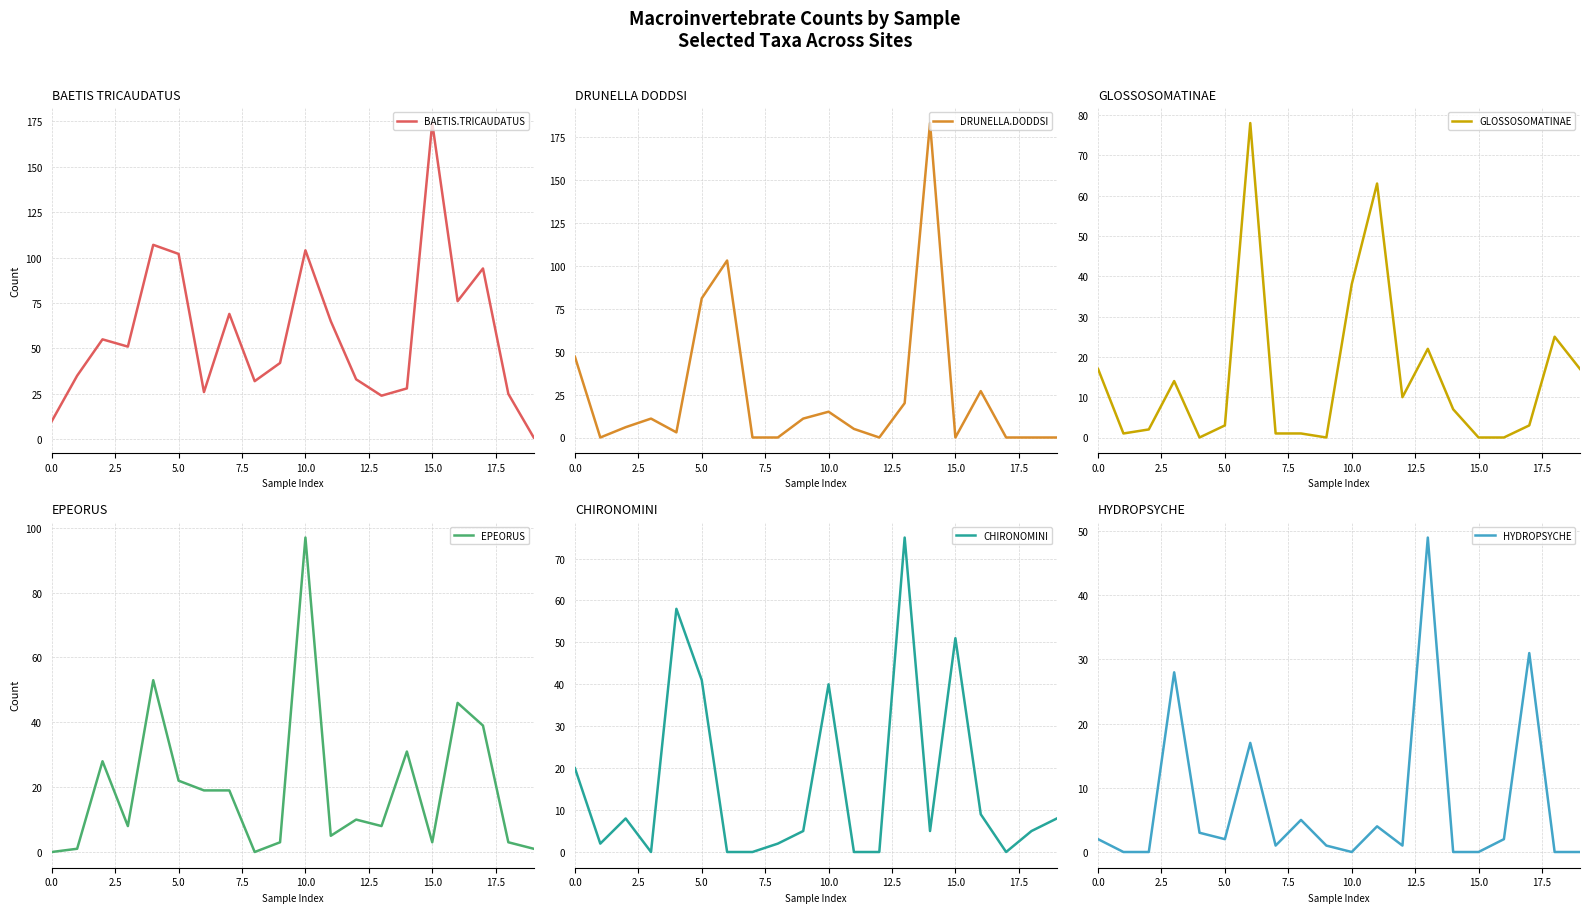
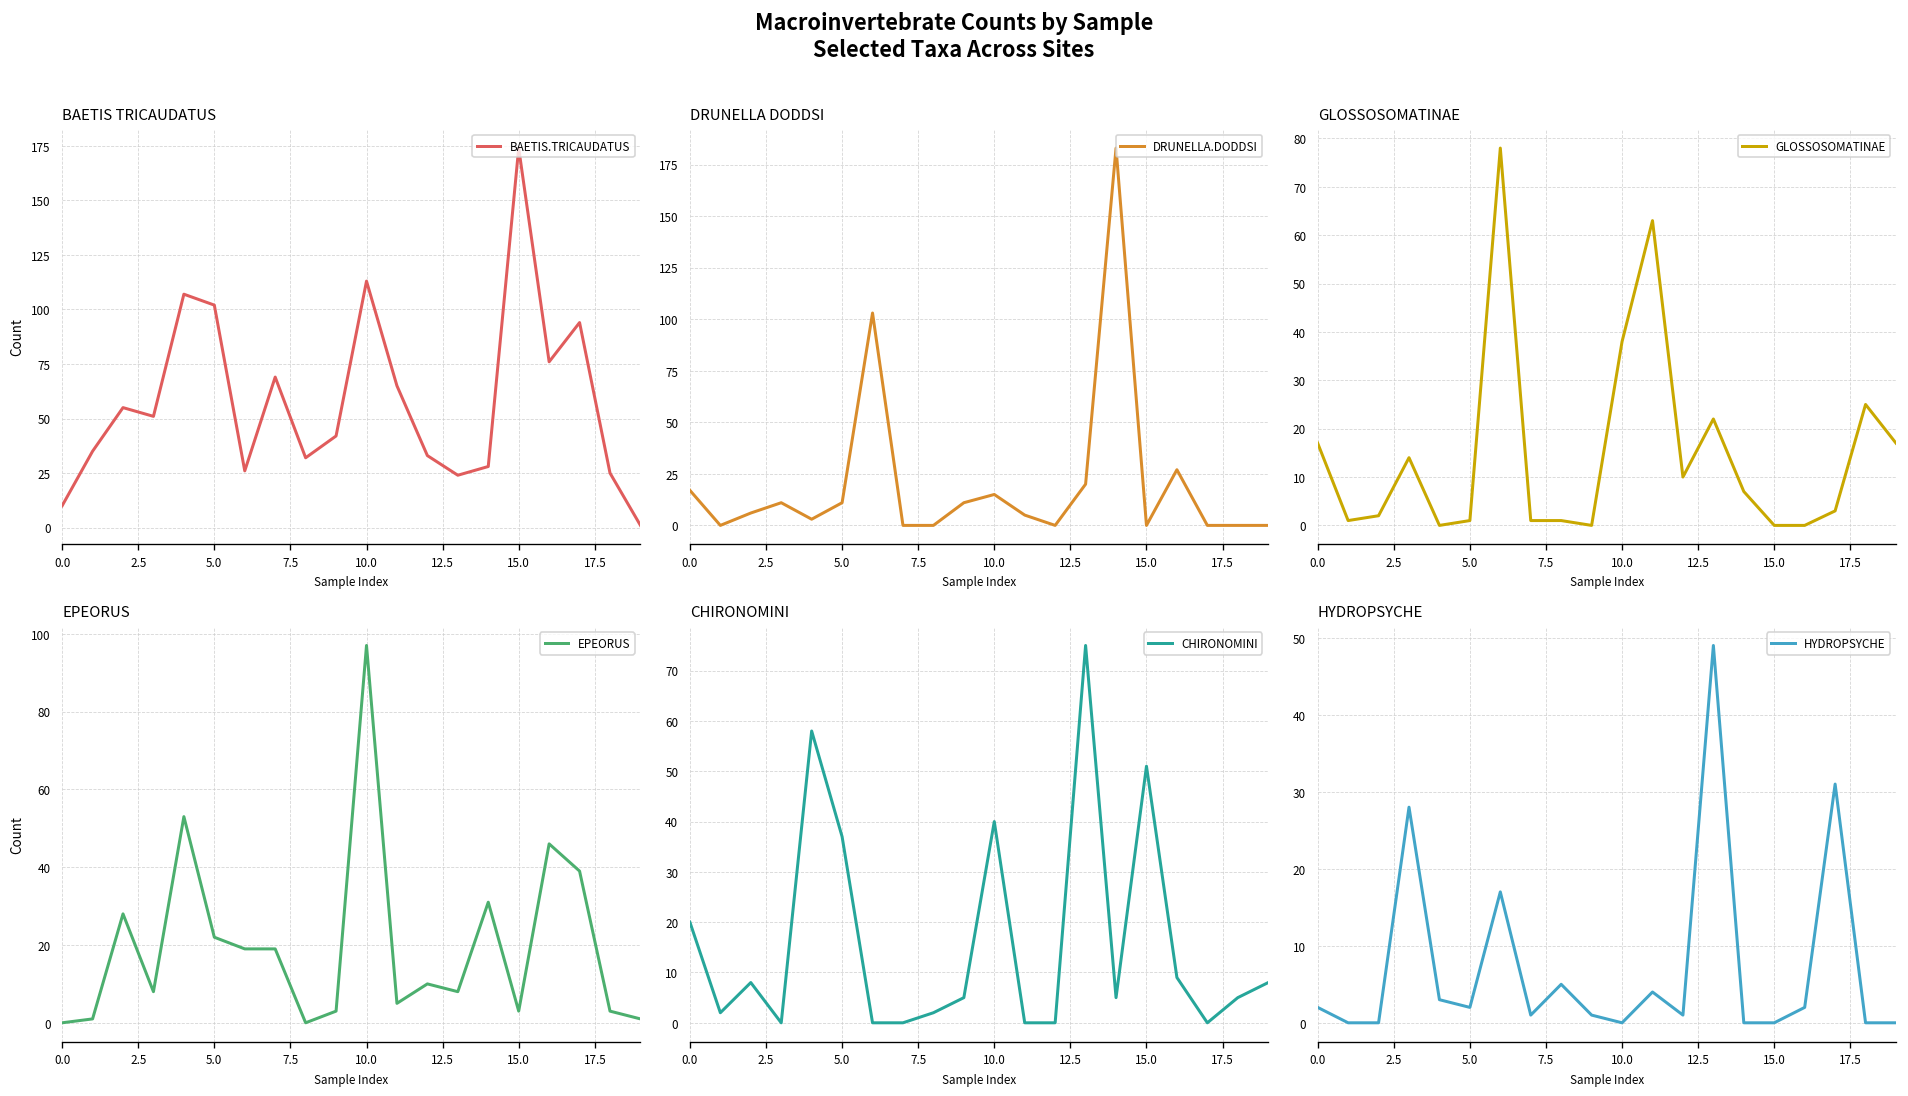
  {
    "BAETIS TRICAUDATUS": {
      "0.0": 10,
      "5.0": 102,
-     "10.0": 104
+     "10.0": 113
    },
    "DRUNELLA DODDSI": {
-     "0.0": 47,
-     "5.0": 81,
+     "0.0": 17,
+     "5.0": 11,
      "10.0": 15,
      "15.0": 0
    },
    "GLOSSOSOMATINAE": {
      "0.0": 17,
-     "5.0": 3,
+     "5.0": 1,
      "10.0": 38,
      "15.0": 0
    },
    "EPEORUS": {
      "0.0": 0,
      "5.0": 22,
      "10.0": 97,
      "15.0": 3
    },
    "CHIRONOMINI": {
      "0.0": 20,
-     "5.0": 41,
+     "5.0": 37,
      "10.0": 40,
      "15.0": 51
    },
    "HYDROPSYCHE": {
      "0.0": 2,
      "5.0": 2,
      "10.0": 0,
      "15.0": 0
    }
  }
